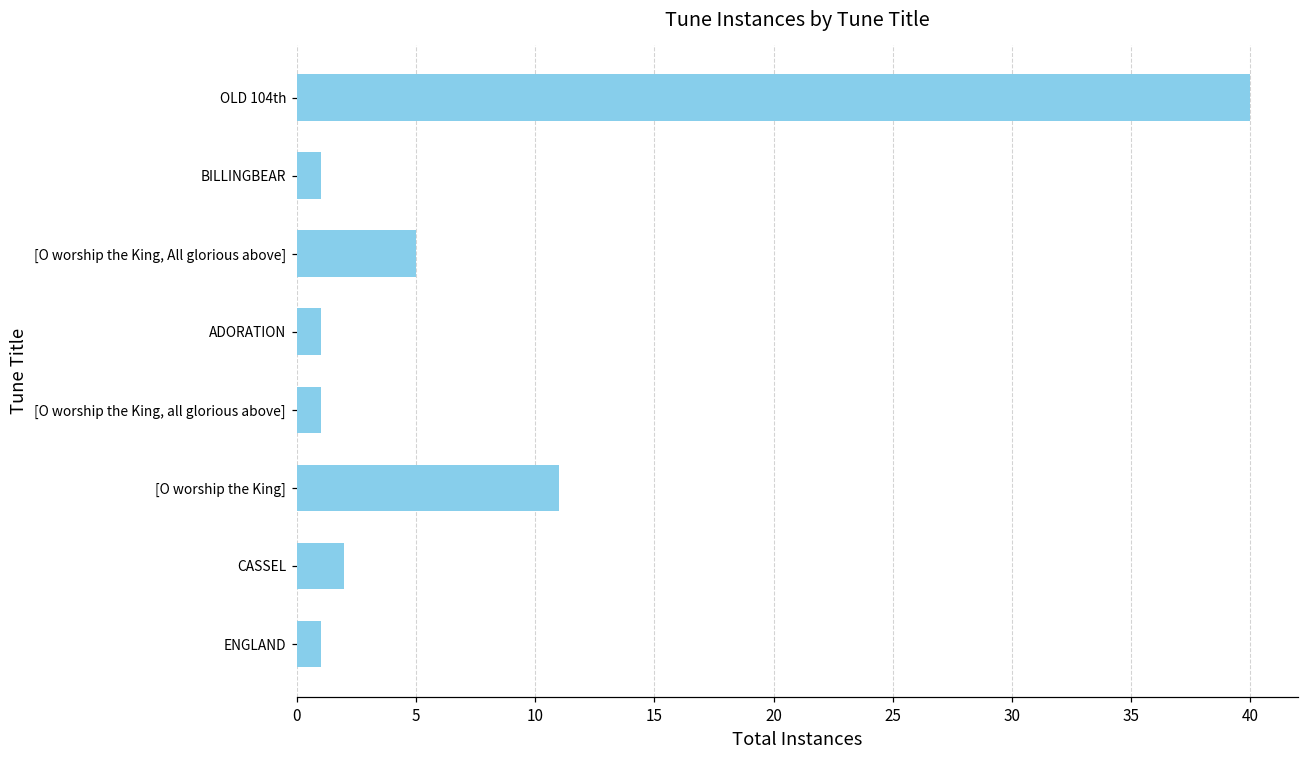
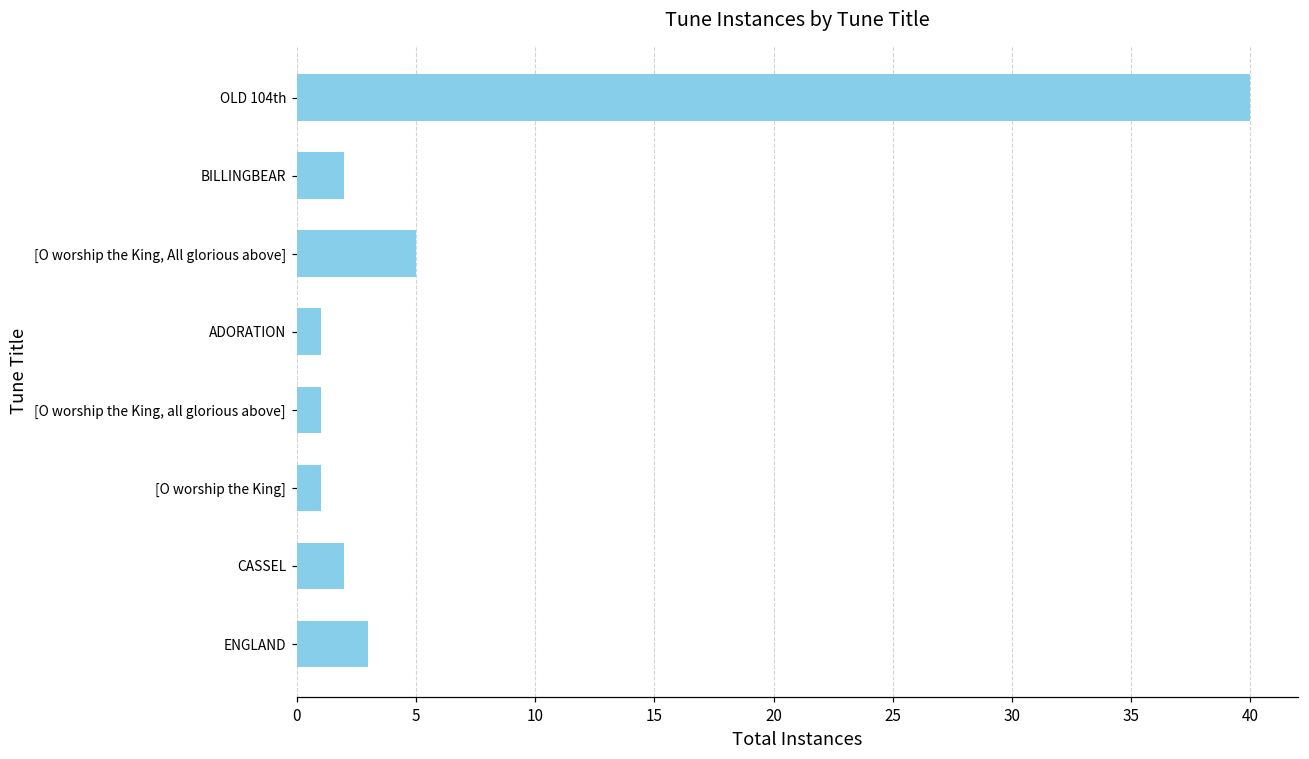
  {
    "OLD 104th": 40,
-   "BILLINGBEAR": 1,
+   "BILLINGBEAR": 2,
    "[O worship the King, All glorious above]": 5,
    "ADORATION": 1,
    "[O worship the King, all glorious above]": 1,
-   "[O worship the King]": 11,
+   "[O worship the King]": 1,
    "CASSEL": 2,
-   "ENGLAND": 1
+   "ENGLAND": 3
  }
